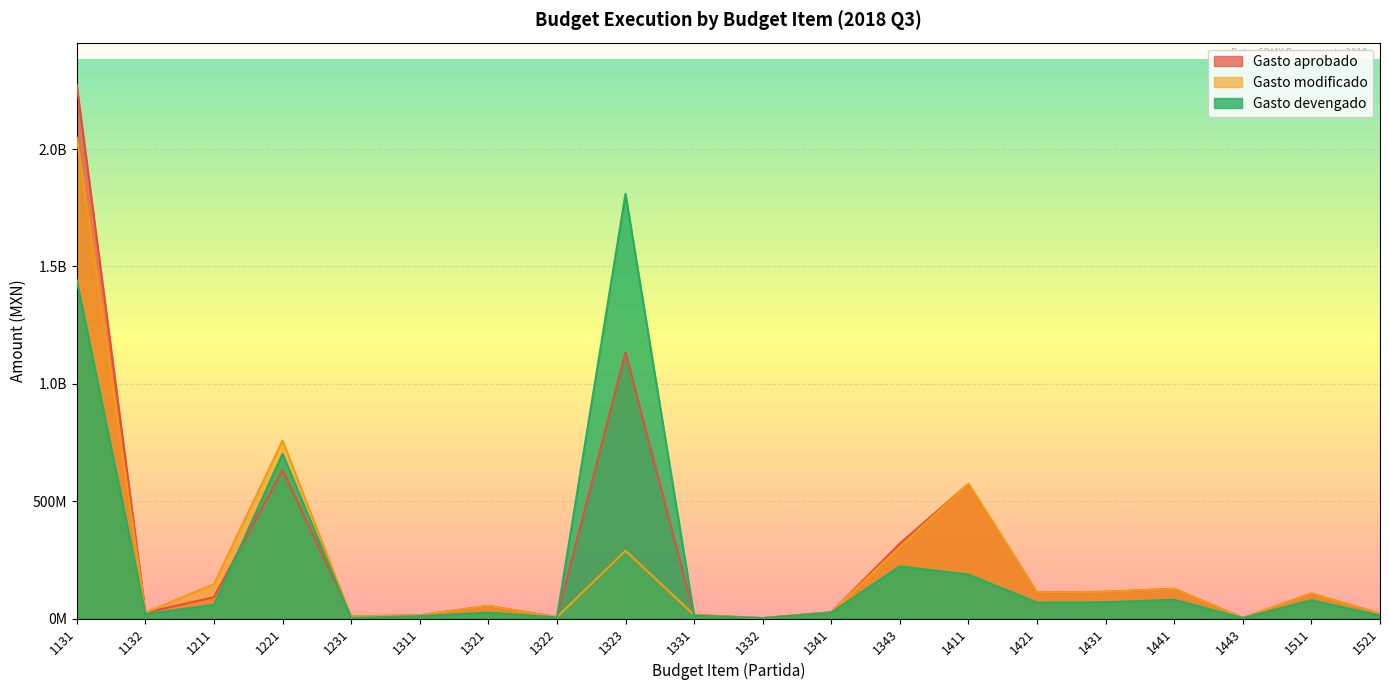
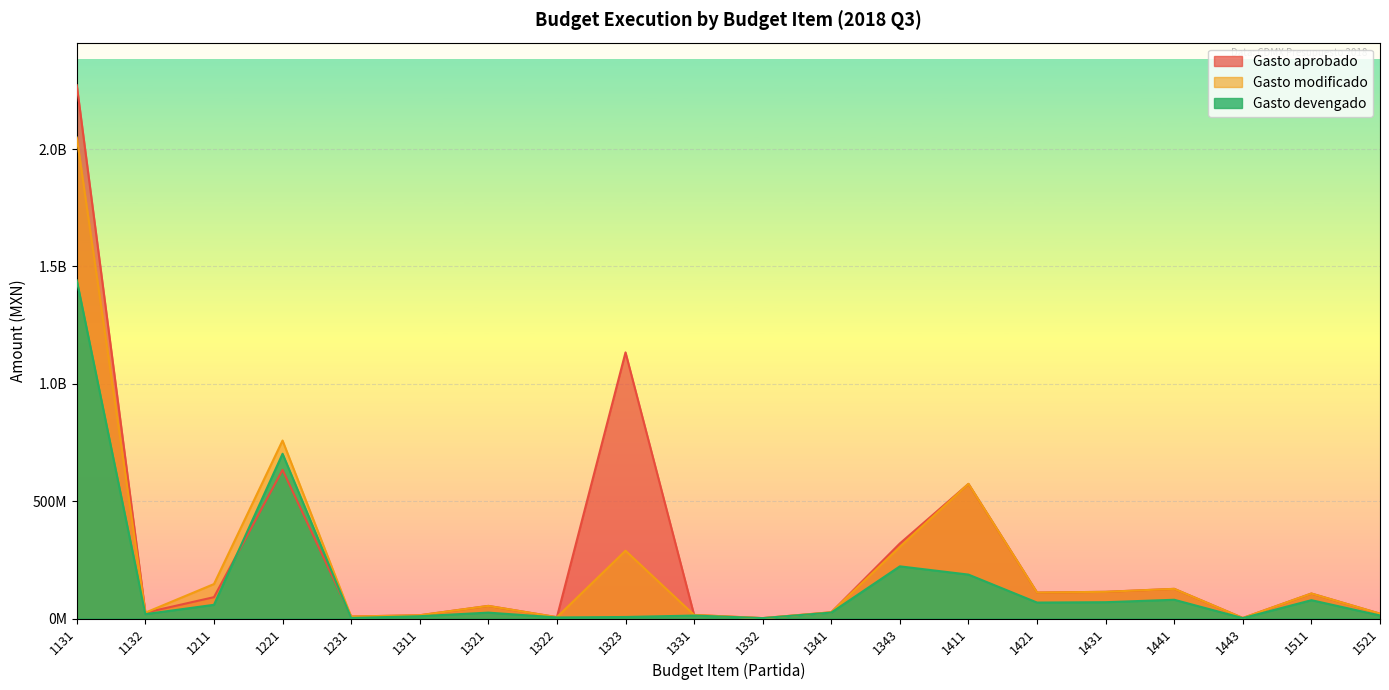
  {
    "Gasto aprobado": {
      "1131": 2270000000,
      "1211": 90000000,
      "1221": 630000000,
      "1323": 1130000000,
      "1343": 320000000
    },
    "Gasto modificado": {
      "1131": 2050000000,
      "1211": 150000000,
      "1221": 760000000,
      "1323": 290000000,
      "1343": 310000000
    },
    "Gasto devengado": {
      "1131": 1440000000,
      "1211": 60000000,
      "1221": 700000000,
      "1321": 30000000,
-     "1323": 1810000000,
+     "1323": 10000000,
      "1343": 220000000,
      "1411": 190000000,
      "1421": 70000000,
      "1431": 70000000,
      "1441": 80000000,
      "1511": 80000000
    }
  }
